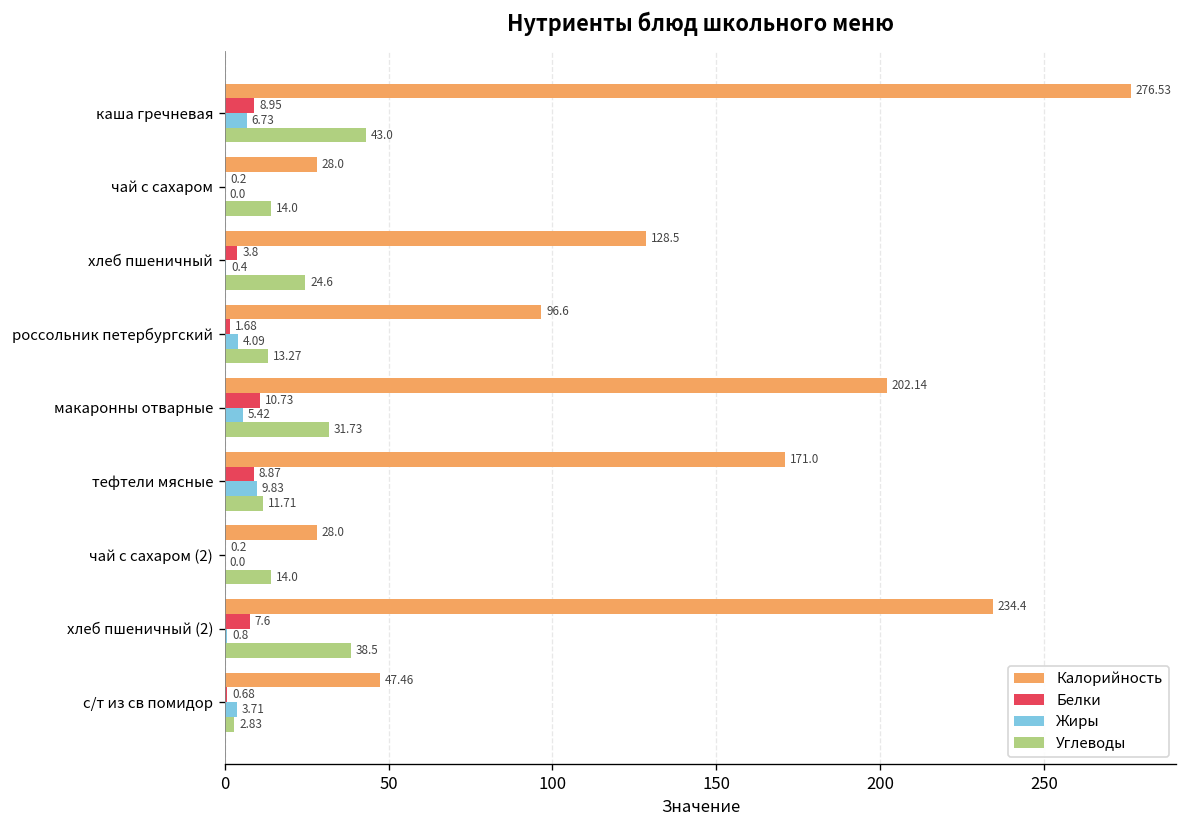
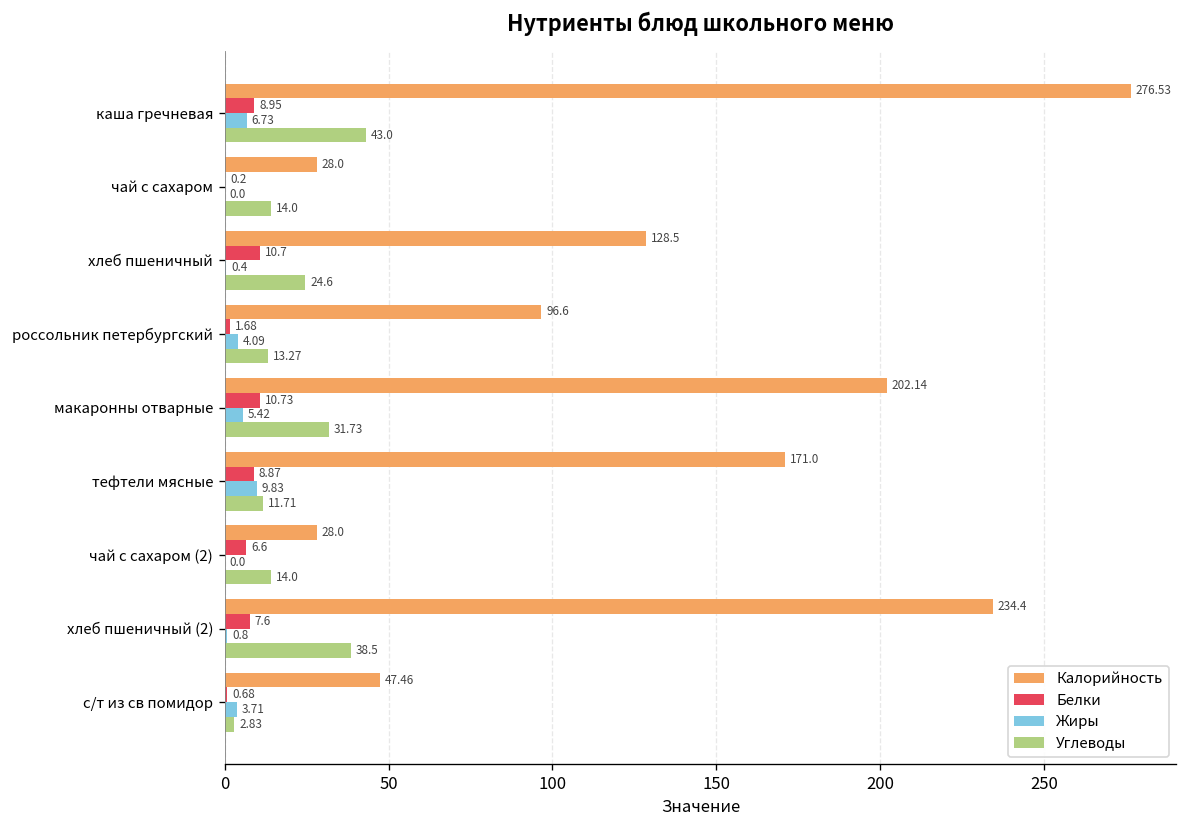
  {
    "Калорийность": {
      "каша гречневая": 276.53,
      "чай с сахаром": 28.0,
      "хлеб пшеничный": 128.5,
      "россольник петербургский": 96.6,
      "макаронны отварные": 202.14,
      "тефтели мясные": 171.0,
      "чай с сахаром (2)": 28.0,
      "хлеб пшеничный (2)": 234.4,
      "с/т из св помидор": 47.46
    },
    "Белки": {
      "каша гречневая": 8.95,
      "чай с сахаром": 0.2,
-     "хлеб пшеничный": 3.8,
+     "хлеб пшеничный": 10.7,
      "россольник петербургский": 1.68,
      "макаронны отварные": 10.73,
      "тефтели мясные": 8.87,
-     "чай с сахаром (2)": 0.2,
+     "чай с сахаром (2)": 6.6,
      "хлеб пшеничный (2)": 7.6,
      "с/т из св помидор": 0.68
    },
    "Жиры": {
      "каша гречневая": 6.73,
      "чай с сахаром": 0.0,
      "хлеб пшеничный": 0.4,
      "россольник петербургский": 4.09,
      "макаронны отварные": 5.42,
      "тефтели мясные": 9.83,
      "чай с сахаром (2)": 0.0,
      "хлеб пшеничный (2)": 0.8,
      "с/т из св помидор": 3.71
    },
    "Углеводы": {
      "каша гречневая": 43.0,
      "чай с сахаром": 14.0,
      "хлеб пшеничный": 24.6,
      "россольник петербургский": 13.27,
      "макаронны отварные": 31.73,
      "тефтели мясные": 11.71,
      "чай с сахаром (2)": 14.0,
      "хлеб пшеничный (2)": 38.5,
      "с/т из св помидор": 2.83
    }
  }
